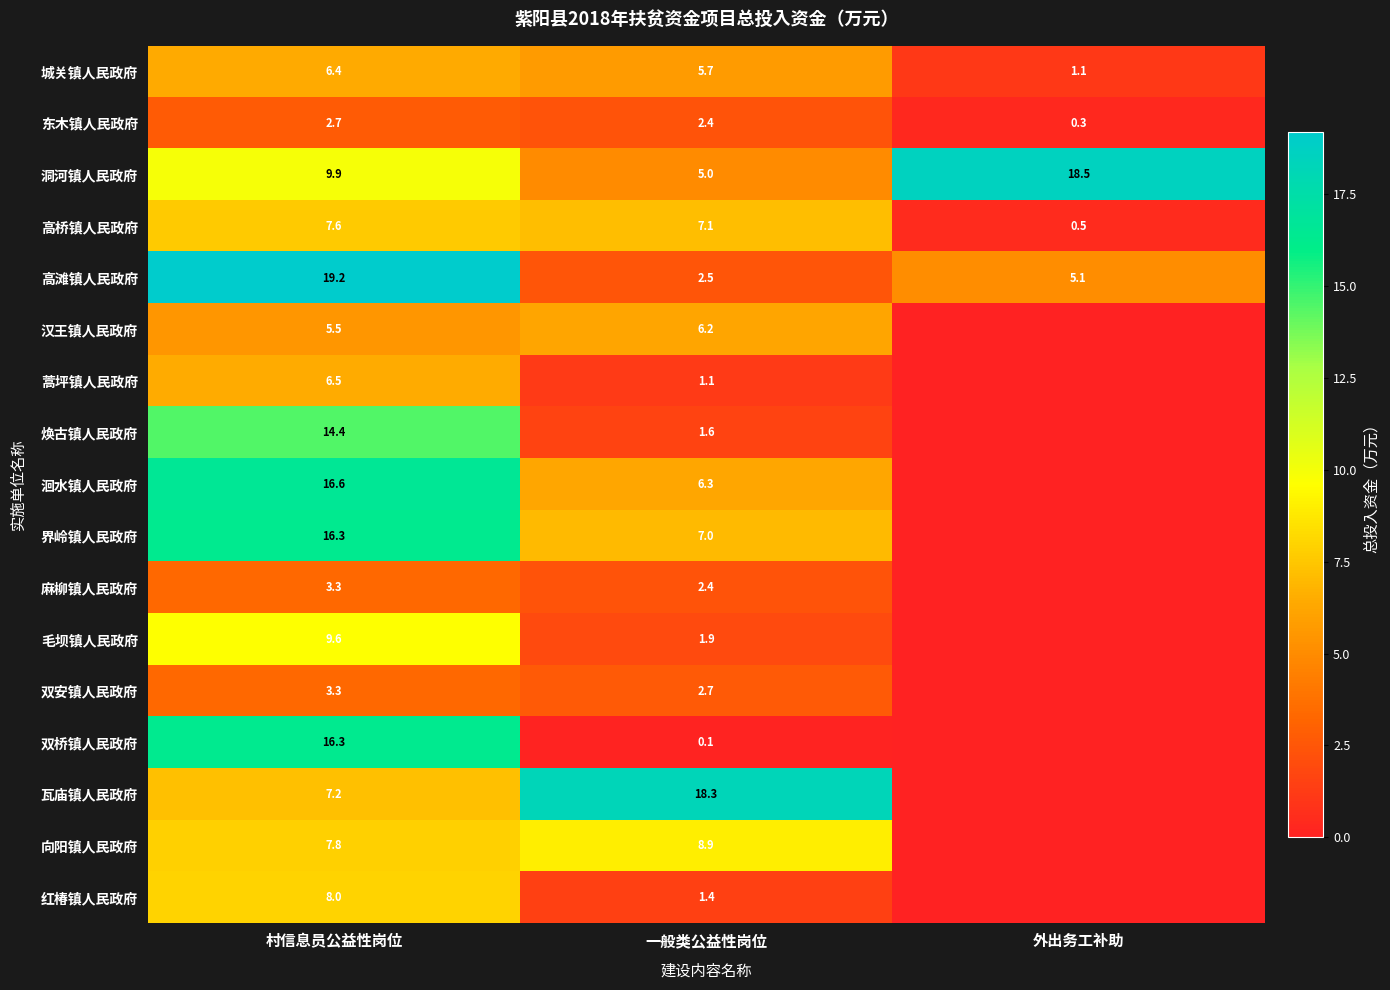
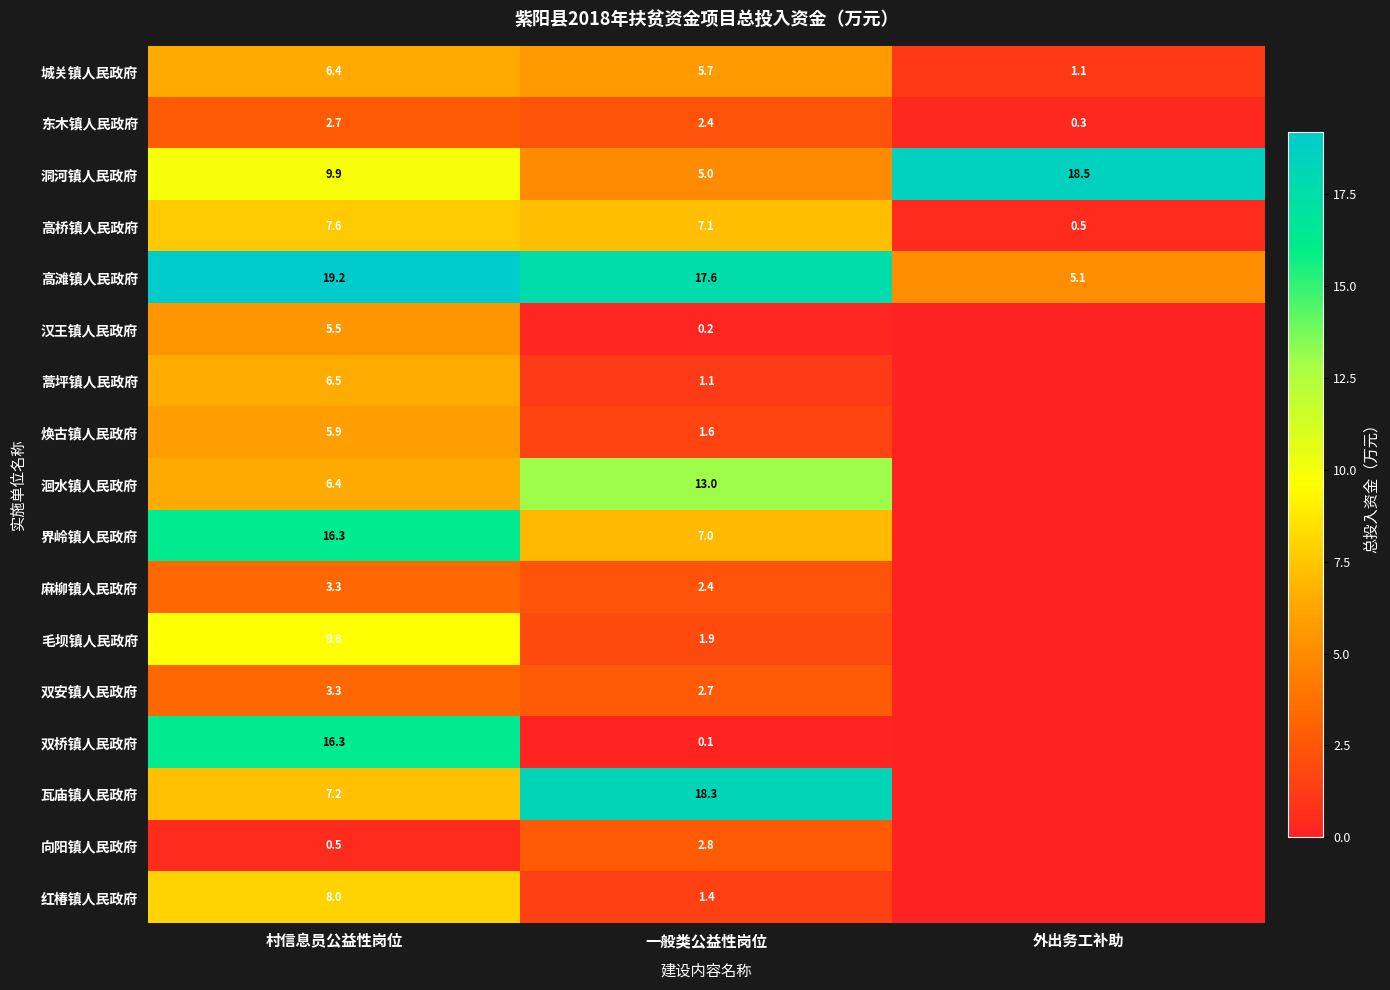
  {
    "城关镇人民政府": {
      "村信息员公益性岗位": 6.4,
      "一般类公益性岗位": 5.7,
      "外出务工补助": 1.1
    },
    "东木镇人民政府": {
      "村信息员公益性岗位": 2.7,
      "一般类公益性岗位": 2.4,
      "外出务工补助": 0.3
    },
    "洞河镇人民政府": {
      "村信息员公益性岗位": 9.9,
      "一般类公益性岗位": 5.0,
      "外出务工补助": 18.5
    },
    "高桥镇人民政府": {
      "村信息员公益性岗位": 7.6,
      "一般类公益性岗位": 7.1,
      "外出务工补助": 0.5
    },
    "高滩镇人民政府": {
      "村信息员公益性岗位": 19.2,
-     "一般类公益性岗位": 2.5,
+     "一般类公益性岗位": 17.6,
      "外出务工补助": 5.1
    },
    "汉王镇人民政府": {
      "村信息员公益性岗位": 5.5,
-     "一般类公益性岗位": 6.2
+     "一般类公益性岗位": 0.2
    },
    "蒿坪镇人民政府": {
      "村信息员公益性岗位": 6.5,
      "一般类公益性岗位": 1.1
    },
    "焕古镇人民政府": {
-     "村信息员公益性岗位": 14.4,
+     "村信息员公益性岗位": 5.9,
      "一般类公益性岗位": 1.6
    },
    "洄水镇人民政府": {
-     "村信息员公益性岗位": 16.6,
-     "一般类公益性岗位": 6.3
+     "村信息员公益性岗位": 6.4,
+     "一般类公益性岗位": 13.0
    },
    "界岭镇人民政府": {
      "村信息员公益性岗位": 16.3,
      "一般类公益性岗位": 7.0
    },
    "麻柳镇人民政府": {
      "村信息员公益性岗位": 3.3,
      "一般类公益性岗位": 2.4
    },
    "毛坝镇人民政府": {
      "村信息员公益性岗位": 9.6,
      "一般类公益性岗位": 1.9
    },
    "双安镇人民政府": {
      "村信息员公益性岗位": 3.3,
      "一般类公益性岗位": 2.7
    },
    "双桥镇人民政府": {
      "村信息员公益性岗位": 16.3,
      "一般类公益性岗位": 0.1
    },
    "瓦庙镇人民政府": {
      "村信息员公益性岗位": 7.2,
      "一般类公益性岗位": 18.3
    },
    "向阳镇人民政府": {
-     "村信息员公益性岗位": 7.8,
-     "一般类公益性岗位": 8.9
+     "村信息员公益性岗位": 0.5,
+     "一般类公益性岗位": 2.8
    },
    "红椿镇人民政府": {
      "村信息员公益性岗位": 8.0,
      "一般类公益性岗位": 1.4
    }
  }
